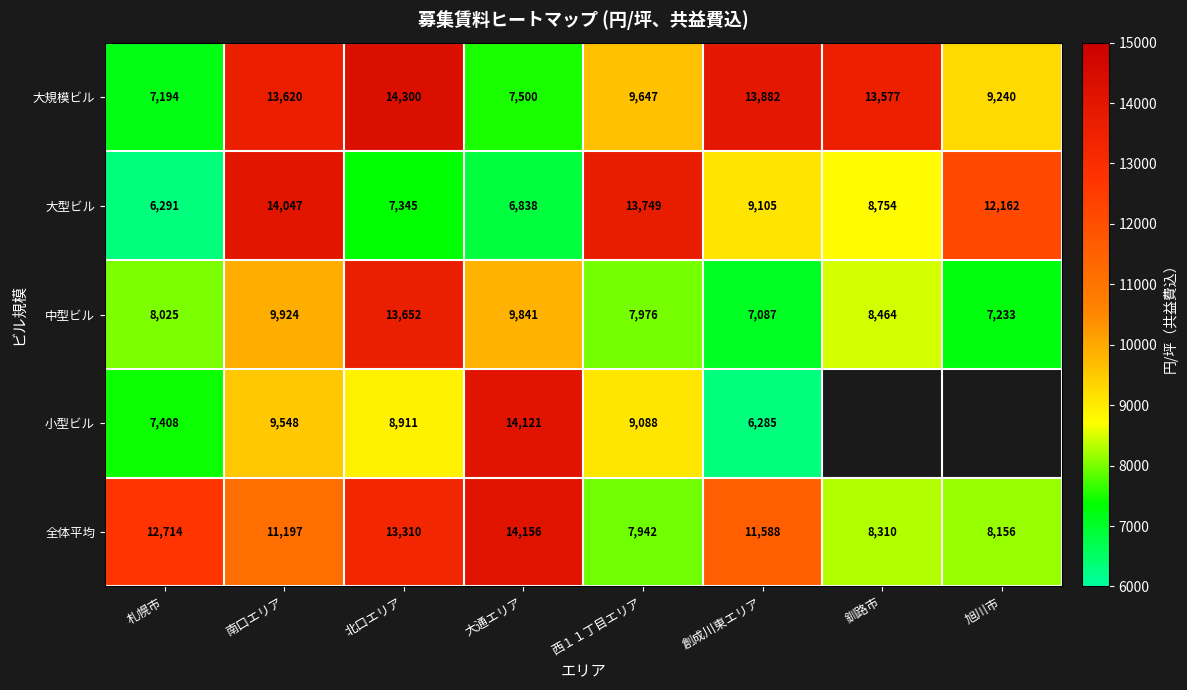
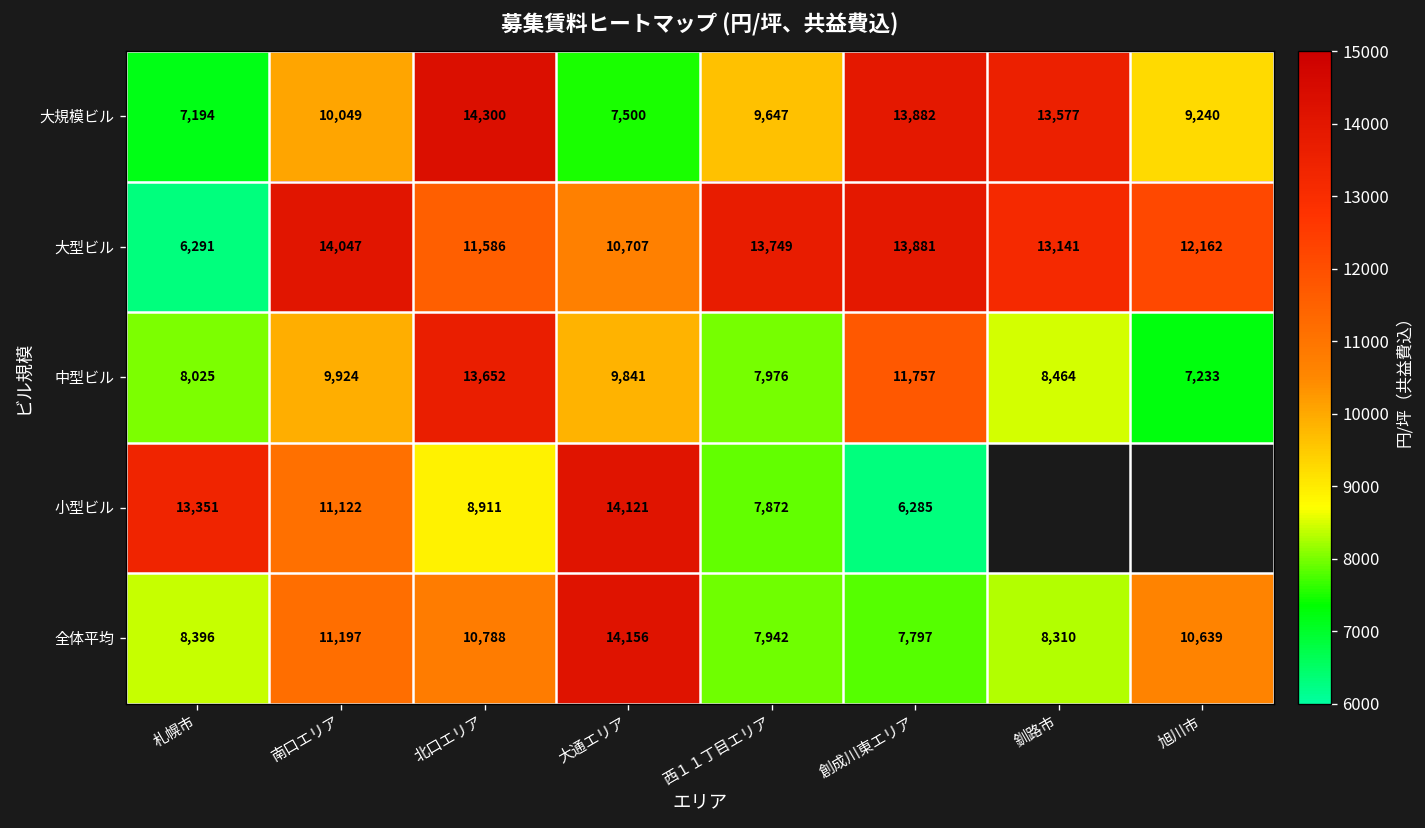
  {
    "大規模ビル": {
      "札幌市": "7,194",
-     "南口エリア": "13,620",
+     "南口エリア": "10,049",
      "北口エリア": "14,300",
      "大通エリア": "7,500",
      "西１１丁目エリア": "9,647",
      "創成川東エリア": "13,882",
      "釧路市": "13,577",
      "旭川市": "9,240"
    },
    "大型ビル": {
      "札幌市": "6,291",
      "南口エリア": "14,047",
-     "北口エリア": "7,345",
-     "大通エリア": "6,838",
+     "北口エリア": "11,586",
+     "大通エリア": "10,707",
      "西１１丁目エリア": "13,749",
-     "創成川東エリア": "9,105",
-     "釧路市": "8,754",
+     "創成川東エリア": "13,881",
+     "釧路市": "13,141",
      "旭川市": "12,162"
    },
    "中型ビル": {
      "札幌市": "8,025",
      "南口エリア": "9,924",
      "北口エリア": "13,652",
      "大通エリア": "9,841",
      "西１１丁目エリア": "7,976",
-     "創成川東エリア": "7,087",
+     "創成川東エリア": "11,757",
      "釧路市": "8,464",
      "旭川市": "7,233"
    },
    "小型ビル": {
-     "札幌市": "7,408",
-     "南口エリア": "9,548",
+     "札幌市": "13,351",
+     "南口エリア": "11,122",
      "北口エリア": "8,911",
      "大通エリア": "14,121",
-     "西１１丁目エリア": "9,088",
+     "西１１丁目エリア": "7,872",
      "創成川東エリア": "6,285"
    },
    "全体平均": {
-     "札幌市": "12,714",
+     "札幌市": "8,396",
      "南口エリア": "11,197",
-     "北口エリア": "13,310",
+     "北口エリア": "10,788",
      "大通エリア": "14,156",
      "西１１丁目エリア": "7,942",
-     "創成川東エリア": "11,588",
+     "創成川東エリア": "7,797",
      "釧路市": "8,310",
-     "旭川市": "8,156"
+     "旭川市": "10,639"
    }
  }
